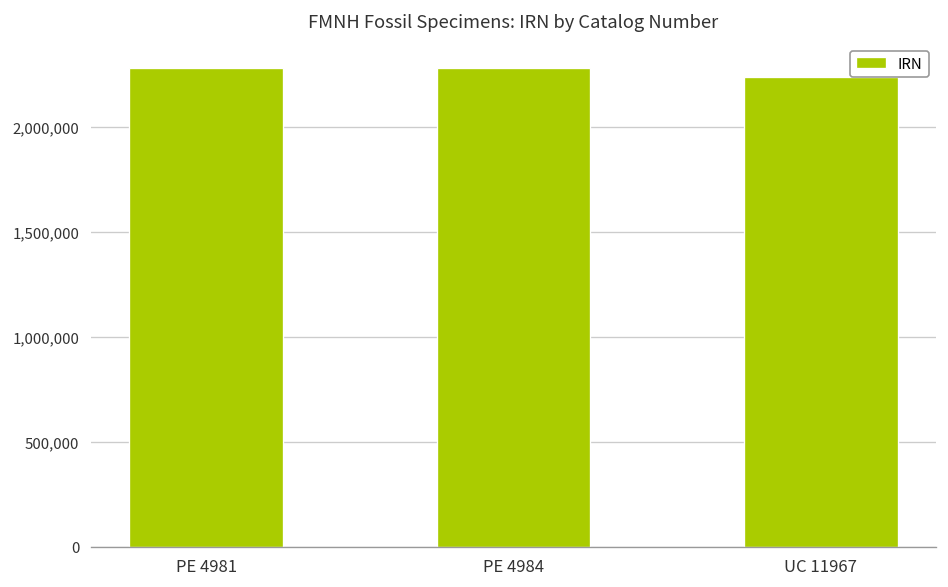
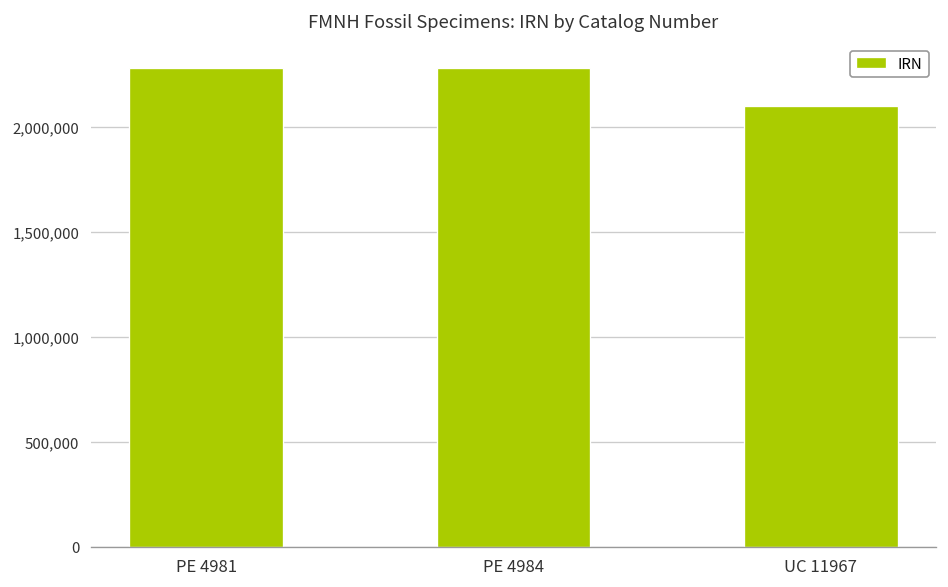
  {
    "PE 4981": "2,280,000",
    "PE 4984": "2,280,000",
-   "UC 11967": "2,240,000"
+   "UC 11967": "2,100,000"
  }
